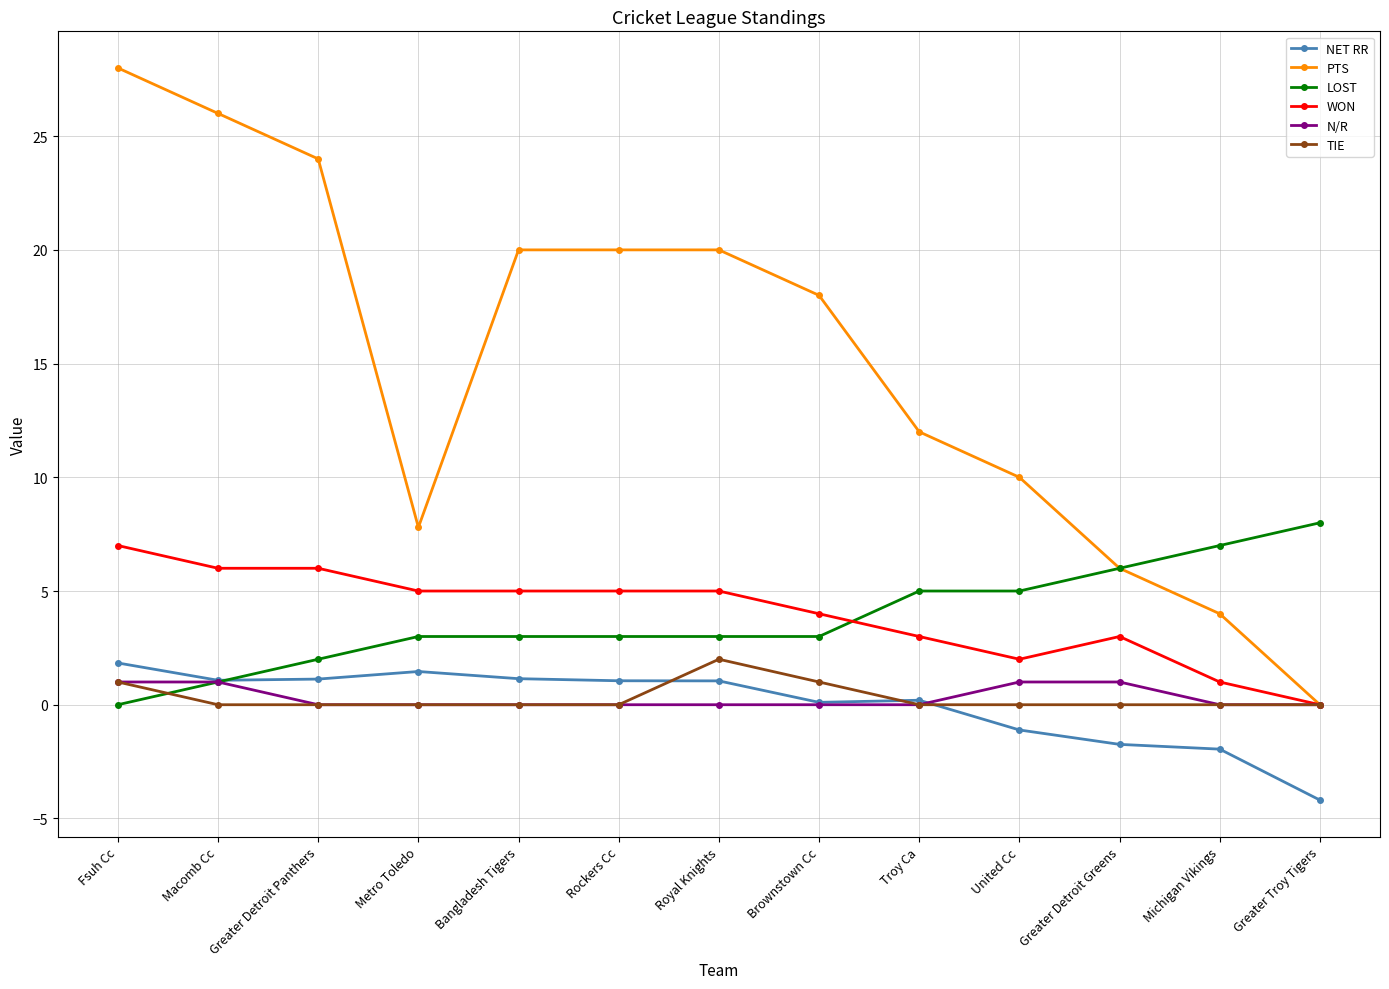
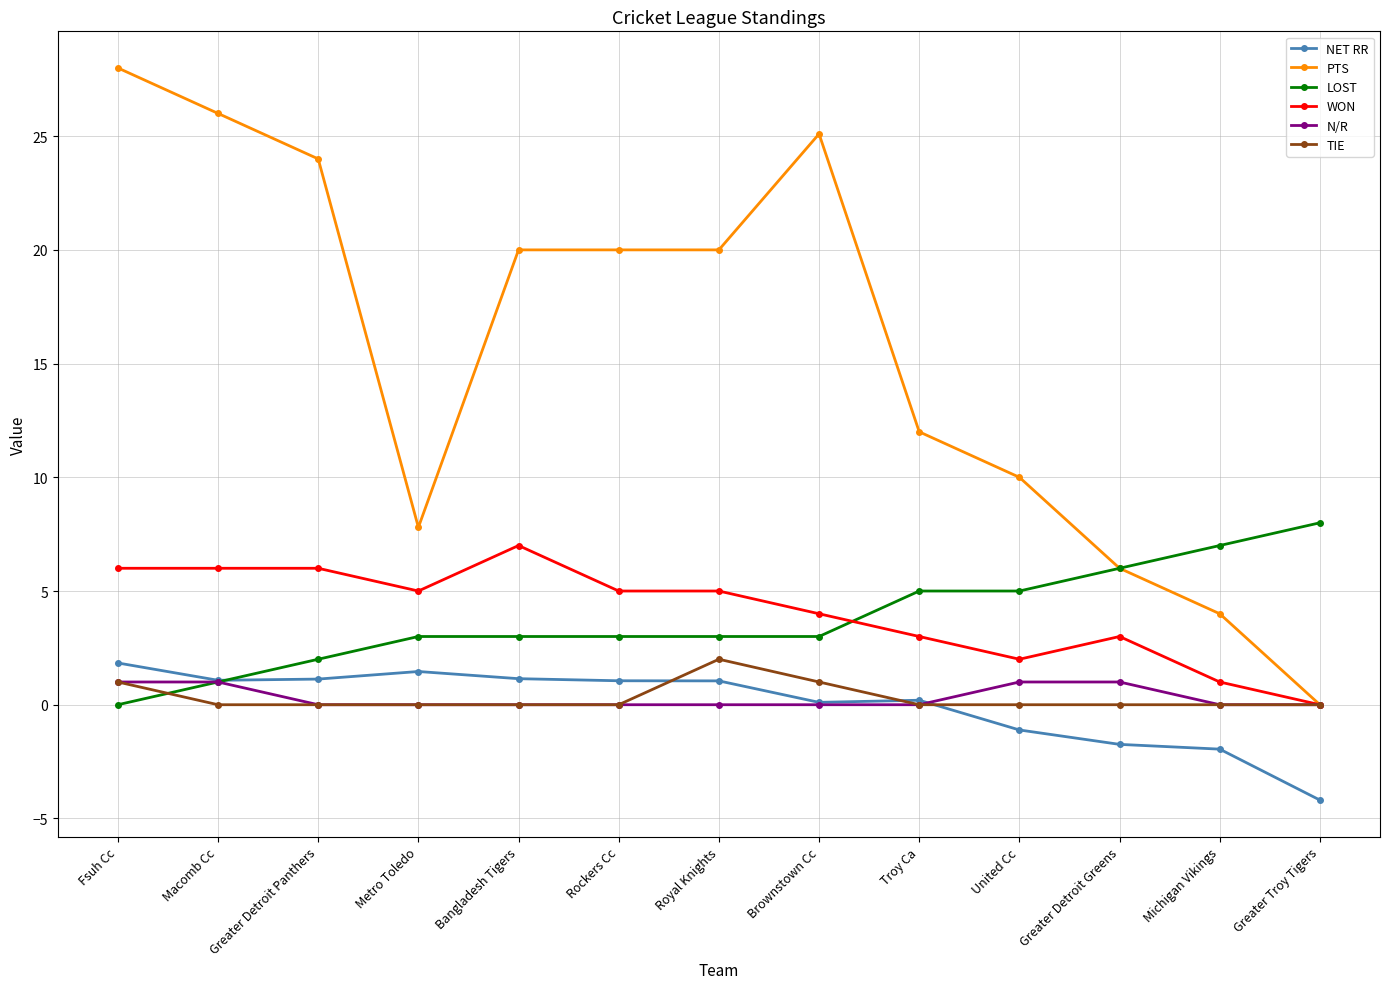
  {
    "NET RR": {
      "Fsuh Cc": 1.8,
      "Greater Detroit Panthers": 1.1,
      "Metro Toledo": 1.5,
      "Bangladesh Tigers": 1.1,
      "Rockers Cc": 1.1,
      "Royal Knights": 1.0,
      "Troy Ca": 0.2,
      "United Cc": -1.1,
      "Greater Detroit Greens": -1.7,
      "Michigan Vikings": -2.0,
      "Greater Troy Tigers": -4.2
    },
    "PTS": {
      "Fsuh Cc": 28.0,
      "Macomb Cc": 26.0,
      "Greater Detroit Panthers": 24.0,
      "Metro Toledo": 7.8,
      "Bangladesh Tigers": 20.0,
      "Rockers Cc": 20.0,
      "Royal Knights": 20.0,
-     "Brownstown Cc": 18.0,
+     "Brownstown Cc": 25.1,
      "Troy Ca": 12.0,
      "United Cc": 10.0,
      "Michigan Vikings": 4.0
    },
    "LOST": {
      "Fsuh Cc": 0.0,
      "Greater Detroit Panthers": 2.0,
      "Metro Toledo": 3.0,
      "Bangladesh Tigers": 3.0,
      "Rockers Cc": 3.0,
      "Royal Knights": 3.0,
      "Brownstown Cc": 3.0,
      "Troy Ca": 5.0,
      "United Cc": 5.0,
      "Michigan Vikings": 7.0,
      "Greater Troy Tigers": 8.0
    },
    "WON": {
-     "Fsuh Cc": 7,
+     "Fsuh Cc": 6,
      "Macomb Cc": 6,
      "Greater Detroit Panthers": 6,
      "Metro Toledo": 5,
-     "Bangladesh Tigers": 5,
+     "Bangladesh Tigers": 7,
      "Rockers Cc": 5,
      "Royal Knights": 5,
      "Brownstown Cc": 4,
      "Troy Ca": 3,
      "United Cc": 2,
      "Greater Detroit Greens": 3,
      "Michigan Vikings": 1
    },
    "N/R": {
      "Royal Knights": 0.0,
      "United Cc": 1.0,
      "Greater Detroit Greens": 1.0
    },
    "TIE": {
      "Macomb Cc": 0.0,
      "Royal Knights": 2.0,
      "Brownstown Cc": 1.0,
      "United Cc": 0.0,
      "Greater Detroit Greens": 0.0
    }
  }
